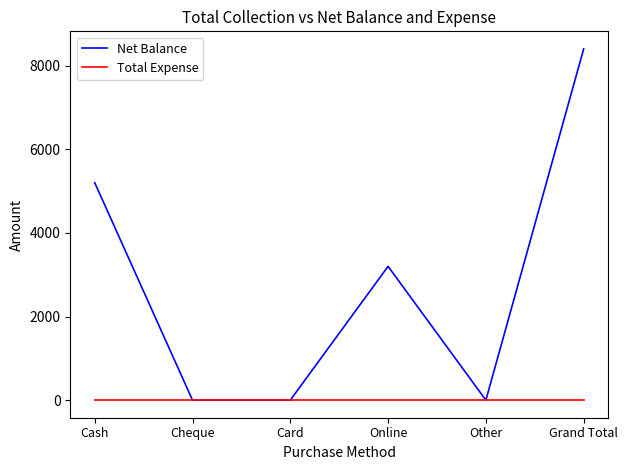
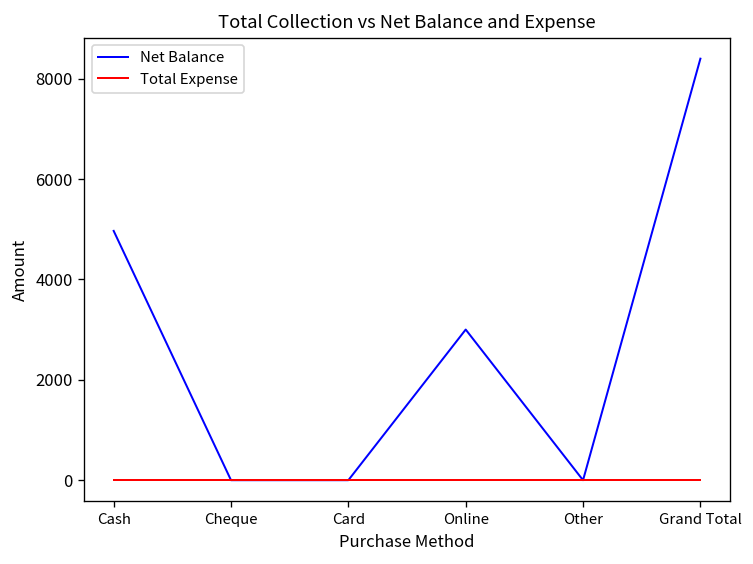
  {
    "Net Balance": {
-     "Cash": 5200,
-     "Online": 3200,
+     "Cash": 5000,
+     "Online": 3000,
      "Grand Total": 8400
    },
    "Total Expense": {
      "Cash": 0,
      "Online": 0,
      "Grand Total": 0
    }
  }
